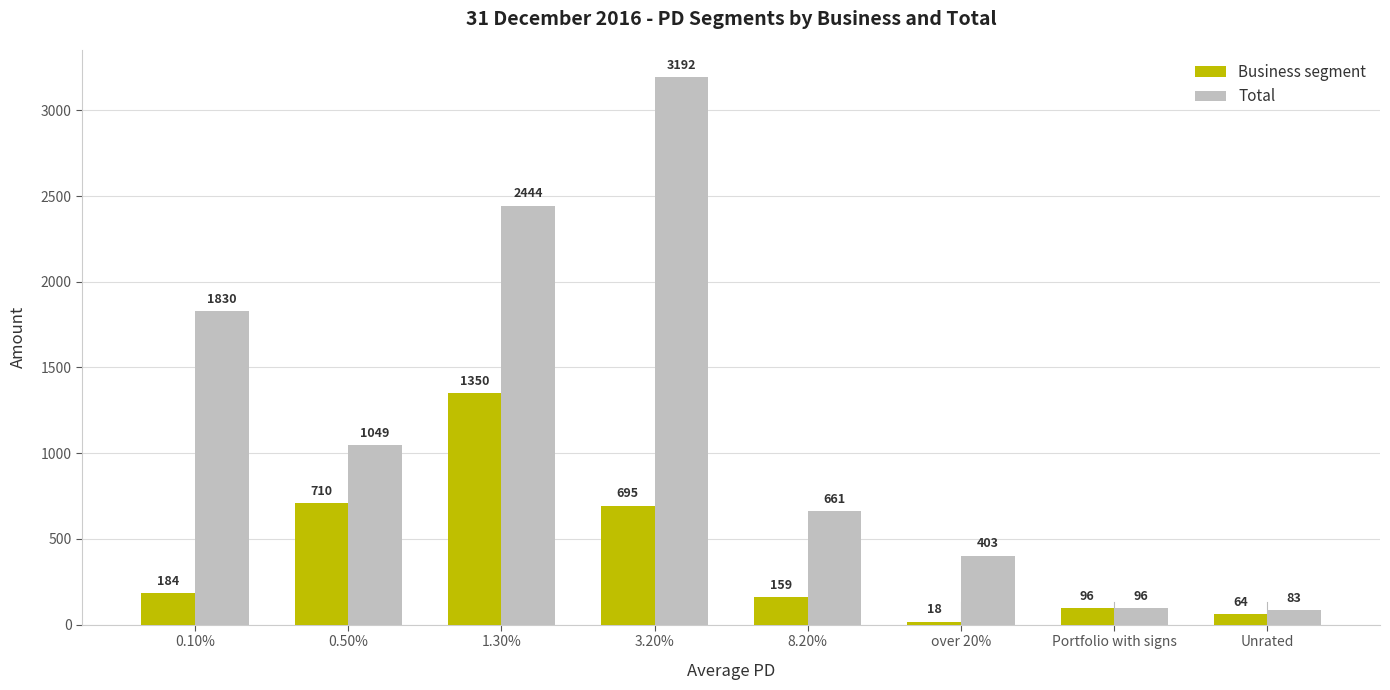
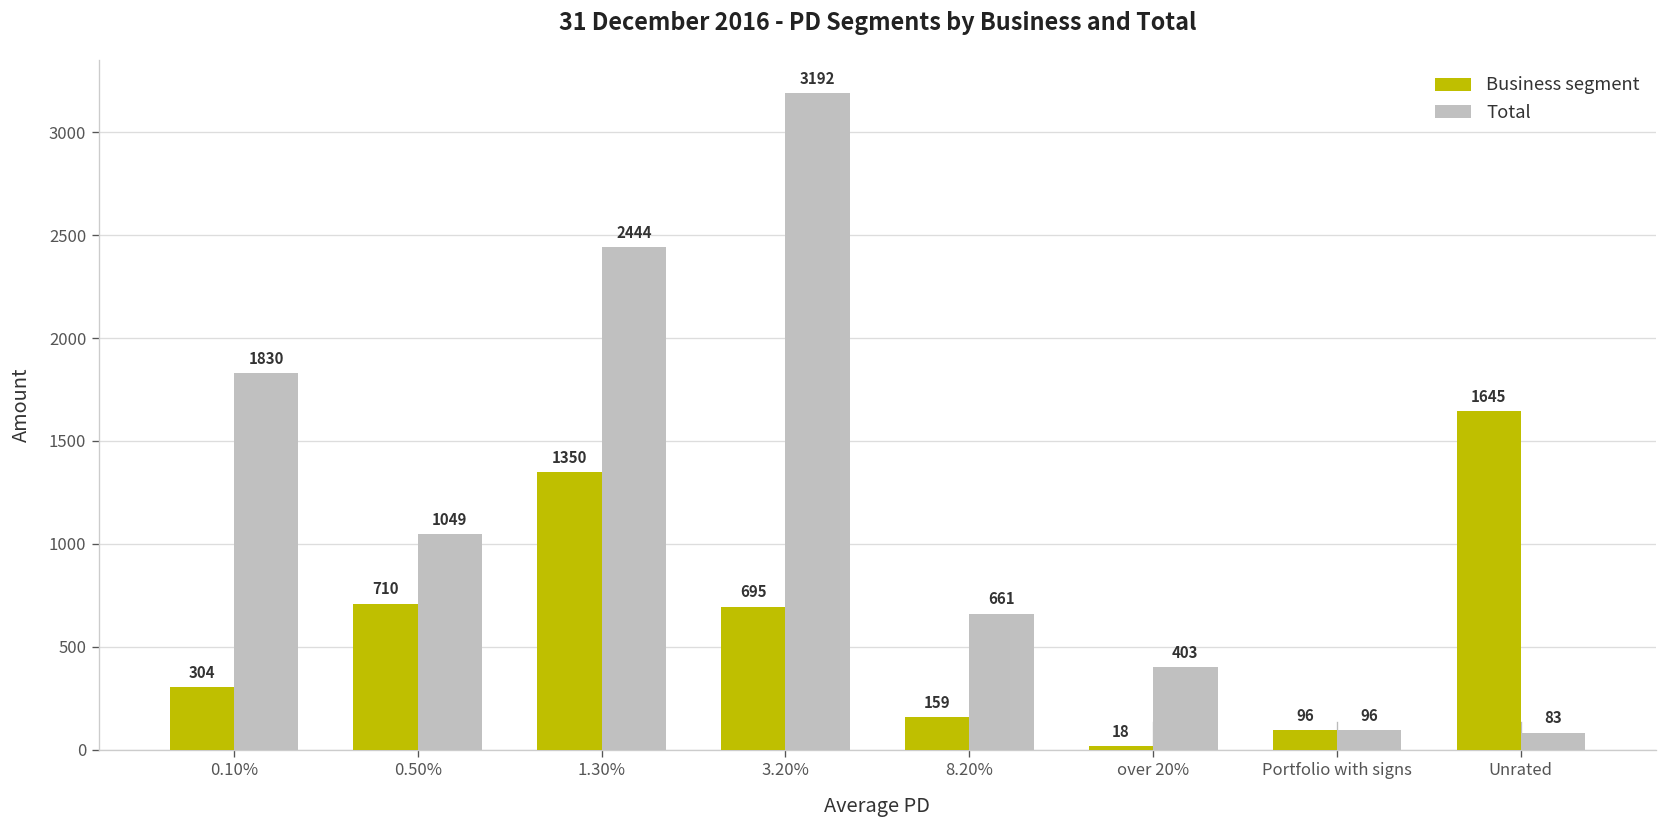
  {
    "Business segment": {
-     "0.10%": 184,
+     "0.10%": 304,
      "0.50%": 710,
      "1.30%": 1350,
      "3.20%": 695,
      "8.20%": 159,
      "over 20%": 18,
      "Portfolio with signs": 96,
-     "Unrated": 64
+     "Unrated": 1645
    },
    "Total": {
      "0.10%": 1830,
      "0.50%": 1049,
      "1.30%": 2444,
      "3.20%": 3192,
      "8.20%": 661,
      "over 20%": 403,
      "Portfolio with signs": 96,
      "Unrated": 83
    }
  }
